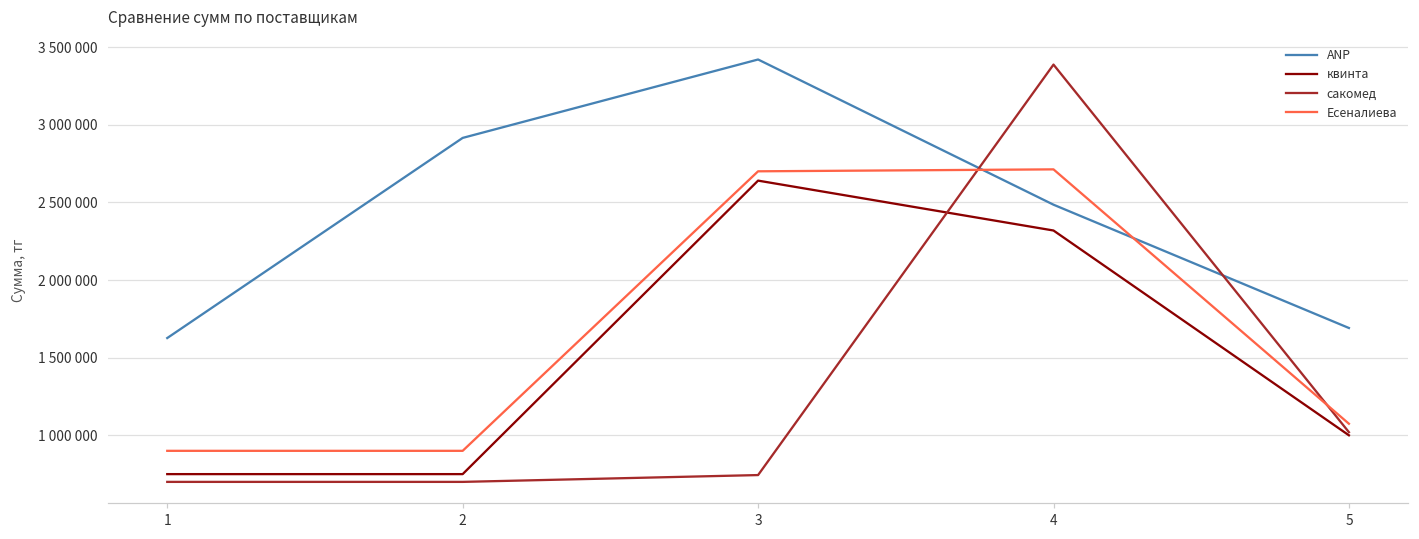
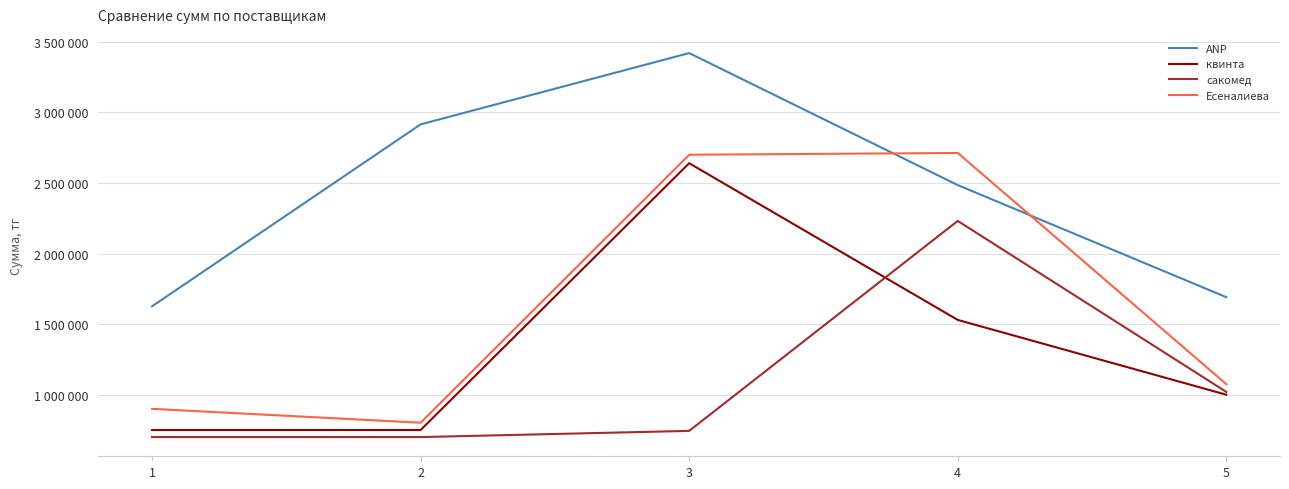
  {
    "ANP": {
      "1": 1630000,
      "2": 2920000,
      "3": 3420000,
      "4": 2490000,
      "5": 1690000
    },
    "квинта": {
      "1": 750000,
      "2": 750000,
      "3": 2640000,
-     "4": 2320000,
+     "4": 1530000,
      "5": 1000000
    },
    "сакомед": {
      "1": 700000,
      "2": 700000,
      "3": 740000,
-     "4": 3390000,
+     "4": 2230000,
      "5": 1020000
    },
    "Есеналиева": {
      "1": 900000,
-     "2": 900000,
+     "2": 800000,
      "3": 2700000,
      "4": 2710000,
      "5": 1070000
    }
  }
